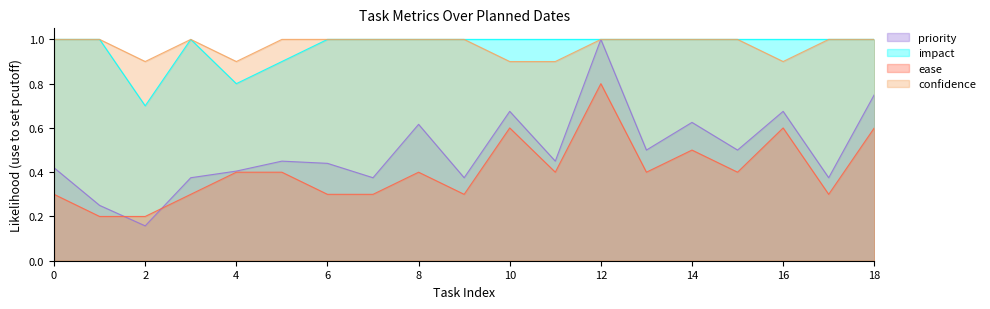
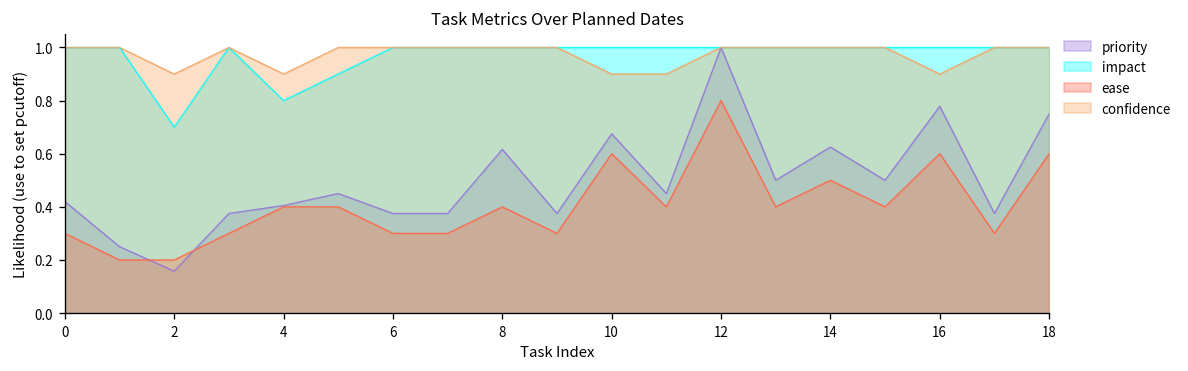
  {
    "priority": {
      "0": 0.42,
      "2": 0.16,
-     "6": 0.44,
+     "6": 0.38,
      "8": 0.62,
      "10": 0.68,
      "14": 0.63,
-     "16": 0.68,
+     "16": 0.78,
      "18": 0.75
    },
    "impact": {
      "2": 0.70,
      "4": 0.80,
      "10": 1.00,
      "16": 1.00
    }
  }
